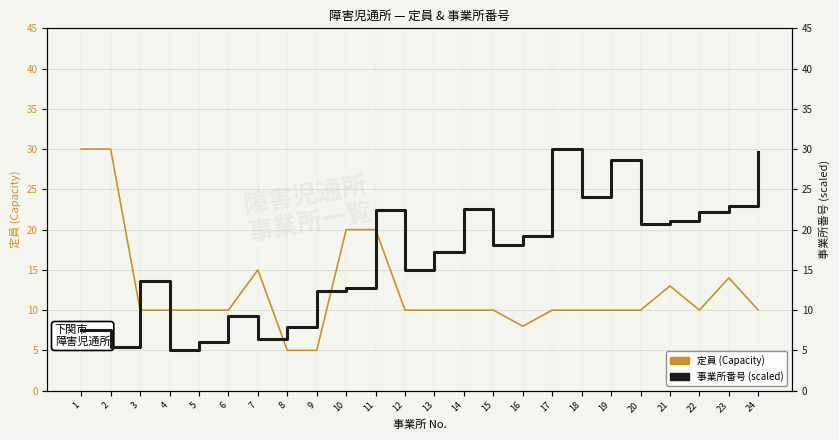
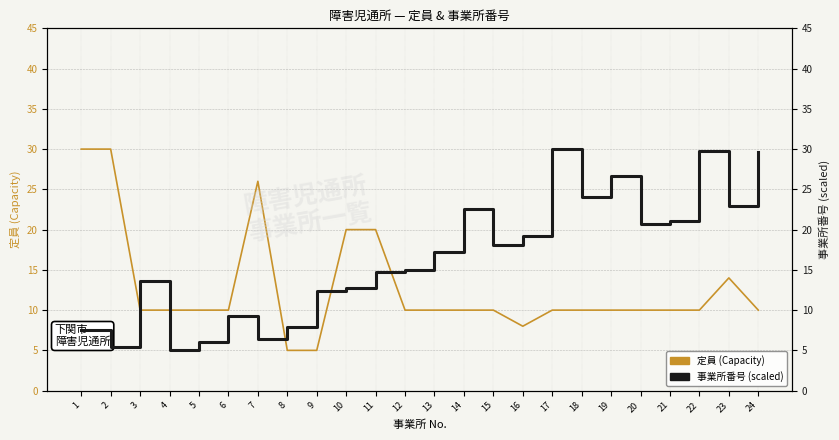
  {
    "定員 (Capacity)": {
      "1": 30,
      "2": 30,
      "3": 10,
      "4": 10,
      "5": 10,
      "6": 10,
-     "7": 15,
+     "7": 26,
      "8": 5,
      "9": 5,
      "10": 20,
      "11": 20,
      "12": 10,
      "13": 10,
      "14": 10,
      "15": 10,
      "16": 8,
      "17": 10,
      "18": 10,
      "19": 10,
      "20": 10,
-     "21": 13,
+     "21": 10,
      "22": 10,
      "23": 14,
      "24": 10
    },
    "事業所番号 (scaled)": {
      "3": 14,
      "4": 5,
      "5": 6,
      "6": 9,
      "7": 6,
      "8": 8,
      "9": 12,
      "10": 13,
-     "11": 22,
+     "11": 15,
      "12": 15,
      "13": 17,
      "14": 23,
      "15": 18,
      "16": 19,
      "17": 30,
      "18": 24,
-     "19": 29,
+     "19": 27,
      "20": 21,
      "21": 21,
-     "22": 22,
+     "22": 30,
      "23": 23,
      "24": 30
    }
  }
